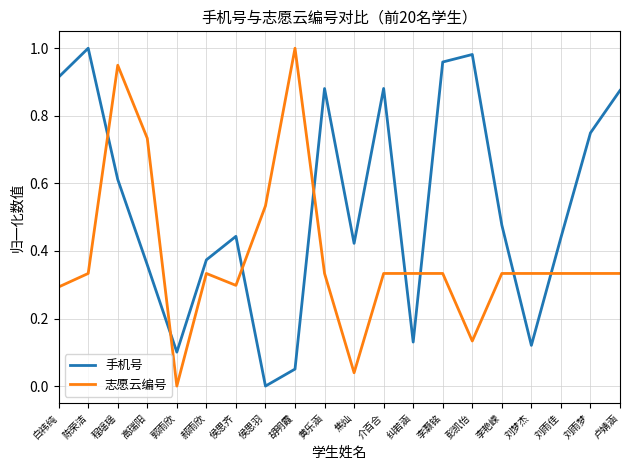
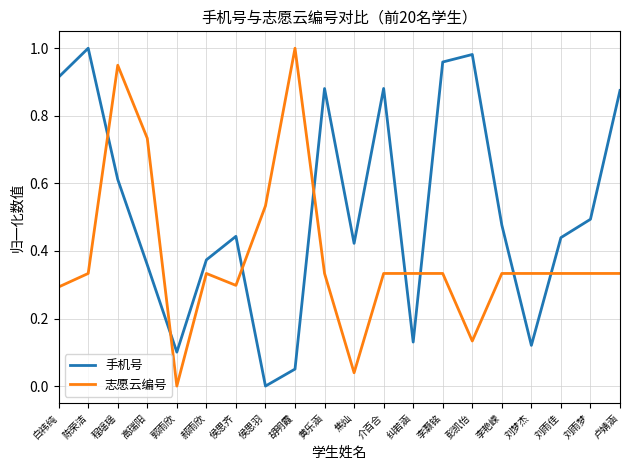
  {
    "手机号": {
      "白祎纯": 0.91,
      "陈荣洁": 1.00,
      "程瑶瑶": 0.61,
      "高瑞阳": 0.36,
      "郭雨欣": 0.10,
      "郝雨欣": 0.37,
      "侯思齐": 0.44,
      "侯思羽": 0.00,
      "胡明霞": 0.05,
      "黄乐涵": 0.88,
      "焦灿": 0.42,
      "介百合": 0.88,
      "纠若涵": 0.13,
      "李灏铭": 0.96,
      "彭凯怡": 0.98,
      "李艳嵘": 0.48,
      "刘梦杰": 0.12,
      "刘雨佳": 0.44,
-     "刘雨梦": 0.75,
+     "刘雨梦": 0.49,
      "卢婧涵": 0.87
    },
    "志愿云编号": {
      "白祎纯": 0.29,
      "陈荣洁": 0.33,
      "程瑶瑶": 0.95,
      "高瑞阳": 0.73,
      "郭雨欣": 0.00,
      "郝雨欣": 0.33,
      "侯思齐": 0.30,
      "侯思羽": 0.53,
      "胡明霞": 1.00,
      "黄乐涵": 0.33,
      "焦灿": 0.04,
      "介百合": 0.33,
      "纠若涵": 0.33,
      "李灏铭": 0.33,
      "彭凯怡": 0.13,
      "李艳嵘": 0.33,
      "刘梦杰": 0.33,
      "刘雨佳": 0.33,
      "刘雨梦": 0.33,
      "卢婧涵": 0.33
    }
  }
